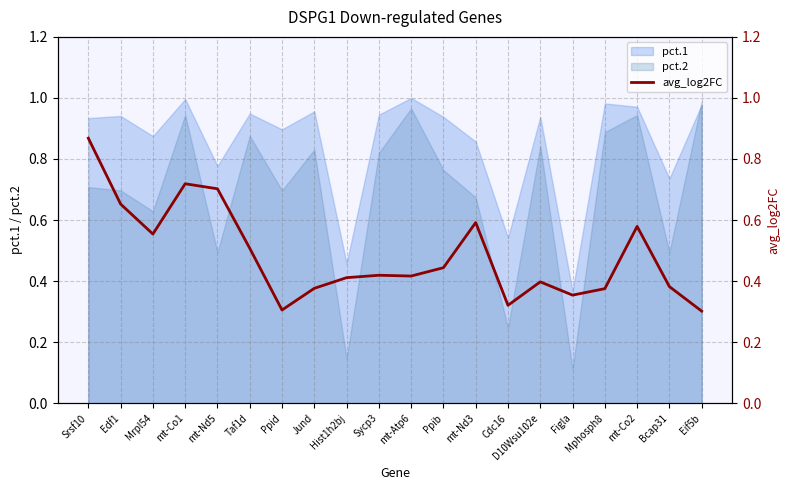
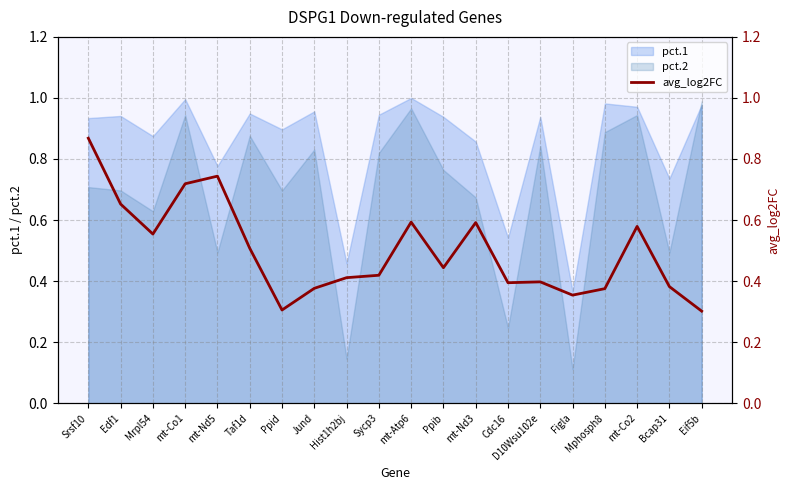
  {
    "avg_log2FC": {
      "Srsf10": 0.87,
      "Edf1": 0.65,
      "Mrpl54": 0.55,
      "mt-Co1": 0.72,
-     "mt-Nd5": 0.70,
+     "mt-Nd5": 0.74,
      "Taf1d": 0.51,
      "Ppid": 0.31,
      "Jund": 0.38,
      "Hist1h2bj": 0.41,
      "Sycp3": 0.42,
-     "mt-Atp6": 0.42,
+     "mt-Atp6": 0.59,
      "Ppib": 0.44,
      "mt-Nd3": 0.59,
-     "Cdc16": 0.32,
+     "Cdc16": 0.39,
      "D10Wsu102e": 0.40,
      "Figla": 0.35,
      "Mphosph8": 0.38,
      "mt-Co2": 0.58,
      "Bcap31": 0.38,
      "Eif5b": 0.30
    }
  }
